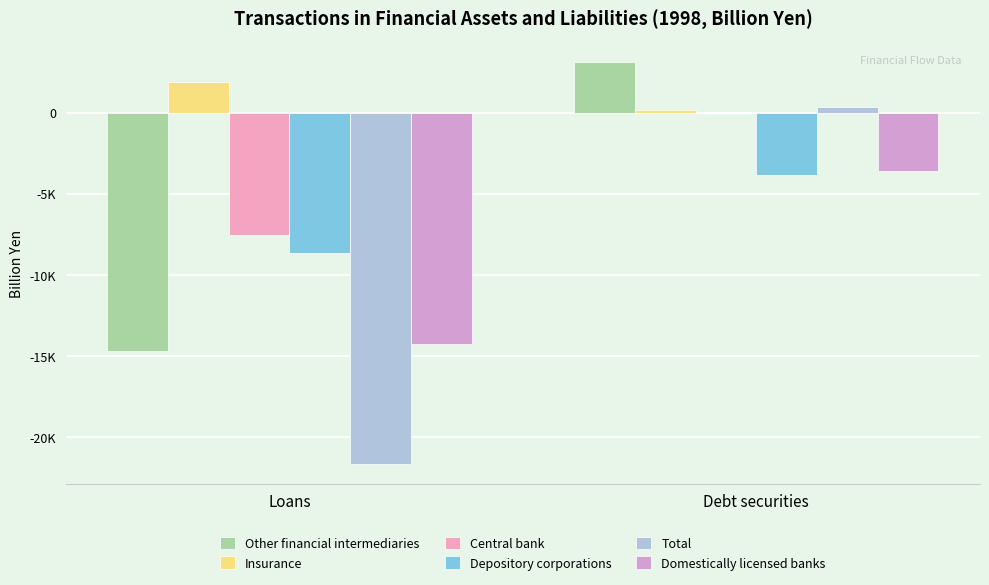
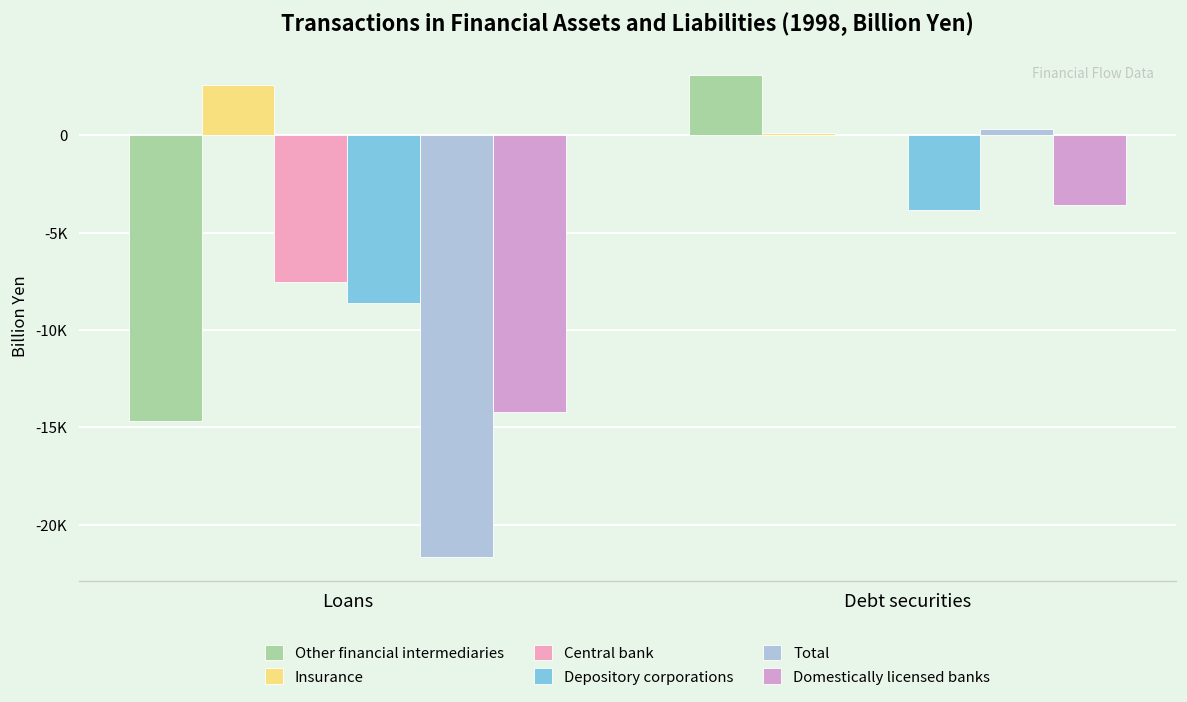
  {
    "Other financial intermediaries": {
      "Loans": -14700,
      "Debt securities": 3100
    },
    "Insurance": {
-     "Loans": 1900
+     "Loans": 2600
    }
  }
